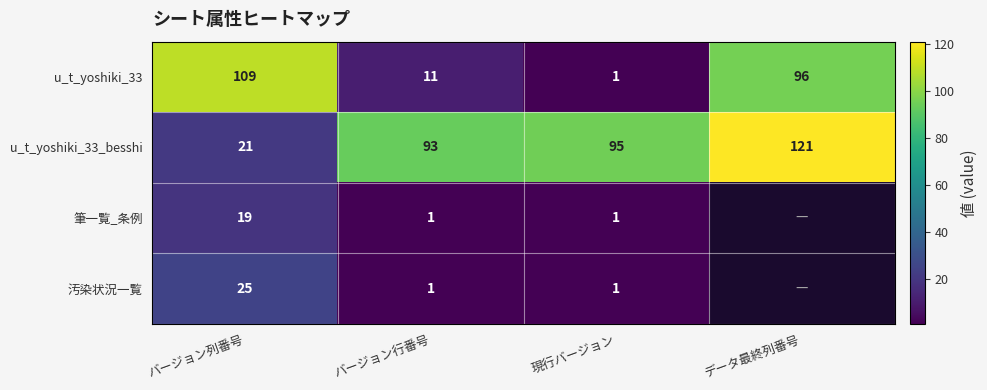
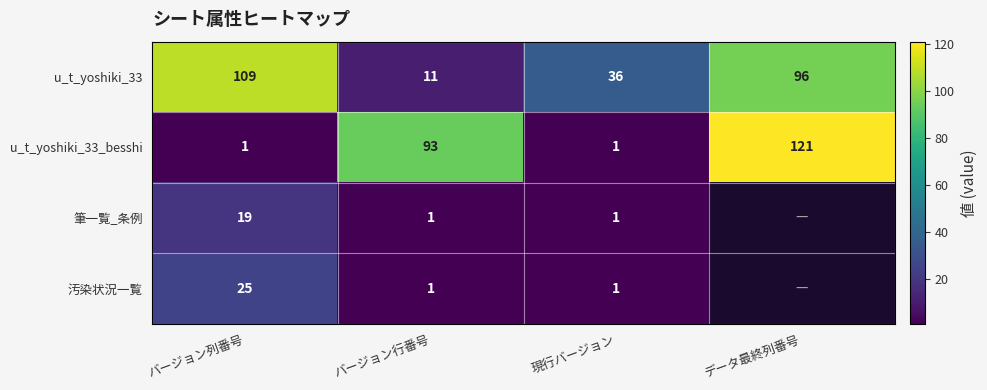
  {
    "u_t_yoshiki_33": {
      "バージョン列番号": 109,
      "バージョン行番号": 11,
-     "現行バージョン": 1,
+     "現行バージョン": 36,
      "データ最終列番号": 96
    },
    "u_t_yoshiki_33_besshi": {
-     "バージョン列番号": 21,
+     "バージョン列番号": 1,
      "バージョン行番号": 93,
-     "現行バージョン": 95,
+     "現行バージョン": 1,
      "データ最終列番号": 121
    },
    "筆一覧_条例": {
      "バージョン列番号": 19,
      "バージョン行番号": 1,
      "現行バージョン": 1
    },
    "汚染状況一覧": {
      "バージョン列番号": 25,
      "バージョン行番号": 1,
      "現行バージョン": 1
    }
  }
